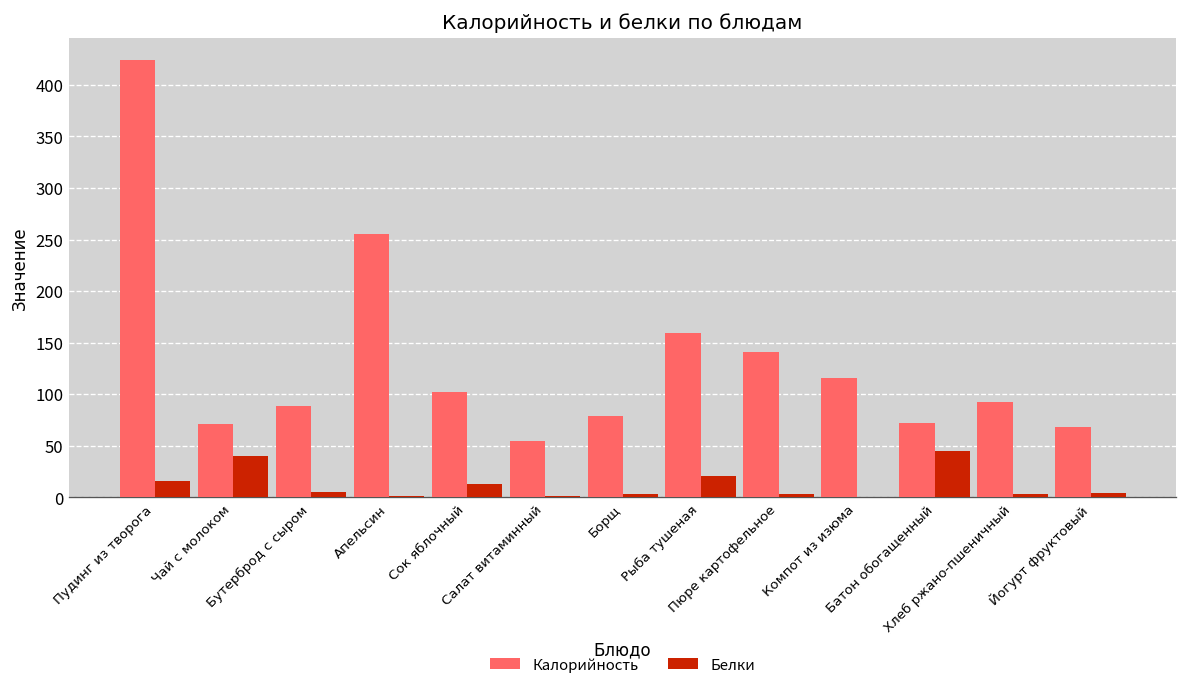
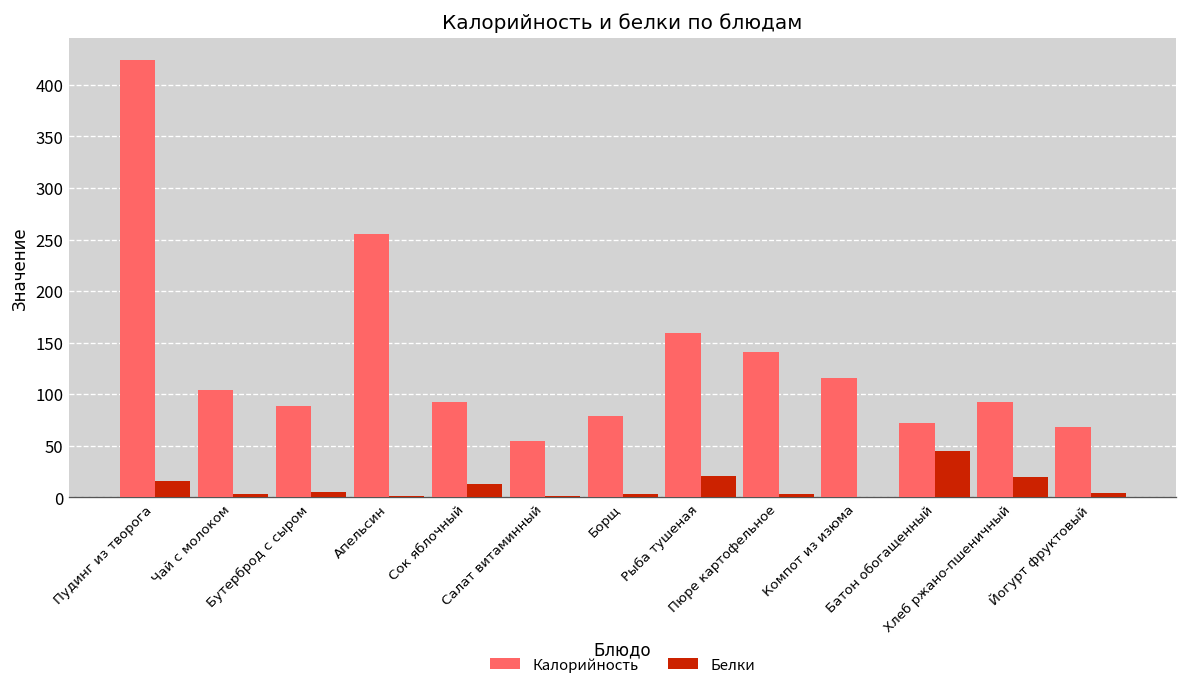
  {
    "Калорийность": {
      "Пудинг из творога": 420,
-     "Чай с молоком": 70,
+     "Чай с молоком": 100,
      "Бутерброд с сыром": 90,
      "Апельсин": 260,
-     "Сок яблочный": 100,
+     "Сок яблочный": 90,
      "Салат витаминный": 50,
      "Борщ": 80,
      "Рыба тушеная": 160,
      "Пюре картофельное": 140,
      "Компот из изюма": 120,
      "Батон обогащенный": 70,
      "Хлеб ржано-пшеничный": 90,
      "Йогурт фруктовый": 70
    },
    "Белки": {
      "Пудинг из творога": 20,
-     "Чай с молоком": 40,
+     "Чай с молоком": 0,
      "Бутерброд с сыром": 0,
      "Сок яблочный": 10,
      "Борщ": 0,
      "Рыба тушеная": 20,
      "Пюре картофельное": 0,
      "Батон обогащенный": 40,
-     "Хлеб ржано-пшеничный": 0,
+     "Хлеб ржано-пшеничный": 20,
      "Йогурт фруктовый": 0
    }
  }
